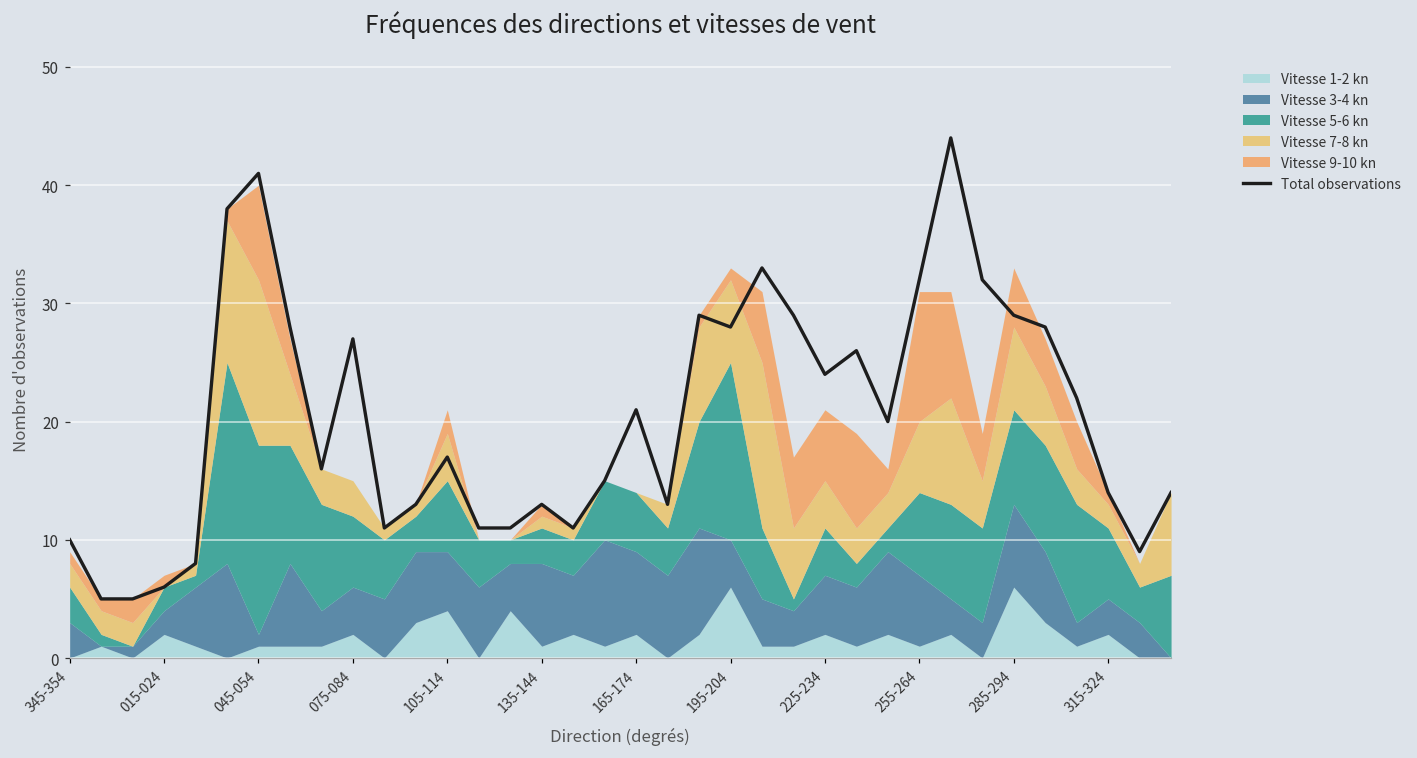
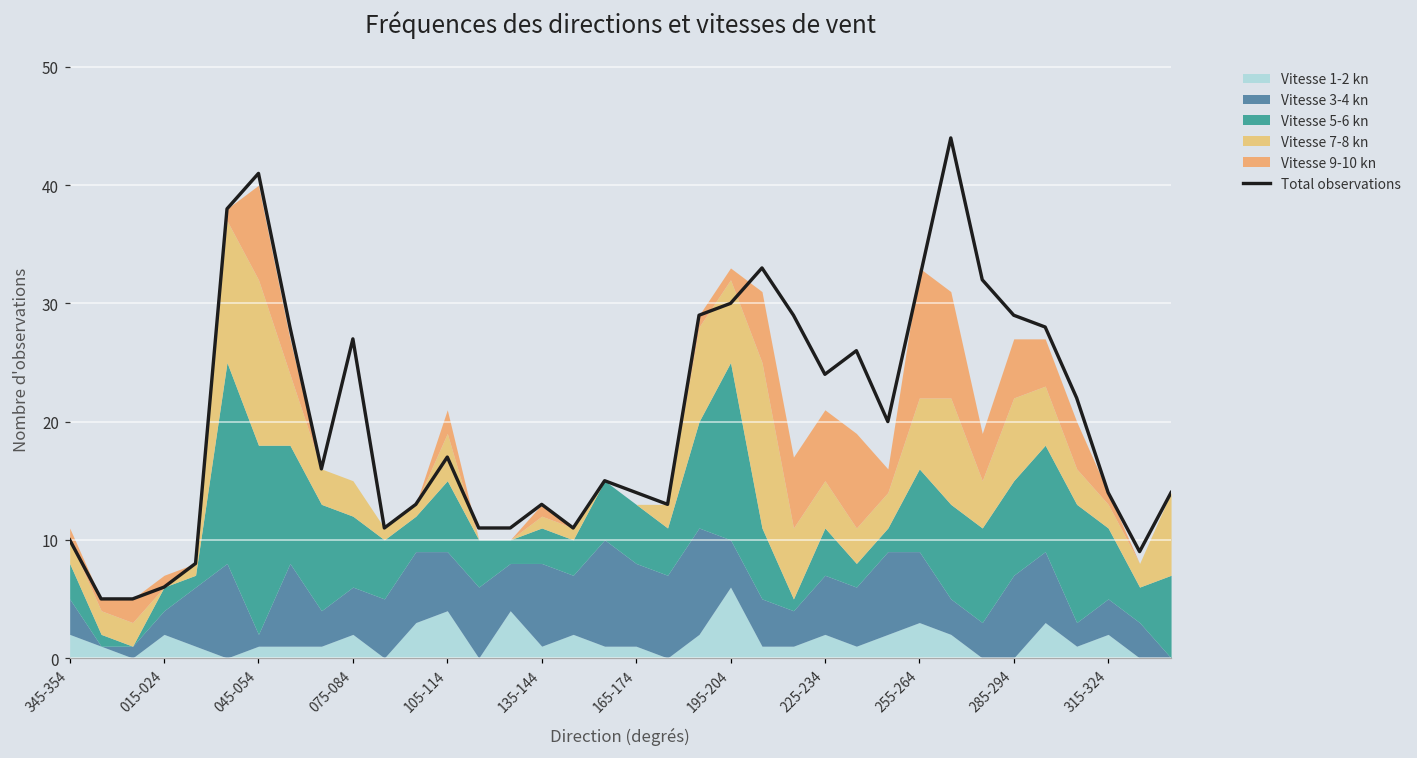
  {
    "Vitesse 1-2 kn": {
-     "345-354": 0,
+     "345-354": 2,
      "015-024": 2,
      "045-054": 1,
      "075-084": 2,
      "105-114": 4,
      "135-144": 1,
-     "165-174": 2,
+     "165-174": 1,
      "195-204": 6,
      "225-234": 2,
-     "255-264": 1,
-     "285-294": 6,
+     "255-264": 3,
+     "285-294": 0,
      "315-324": 2
    },
    "Total observations": {
      "045-054": 41,
      "075-084": 27,
      "105-114": 17,
-     "165-174": 21,
-     "195-204": 28,
+     "165-174": 14,
+     "195-204": 30,
      "225-234": 24,
      "255-264": 32,
      "285-294": 29
    }
  }
